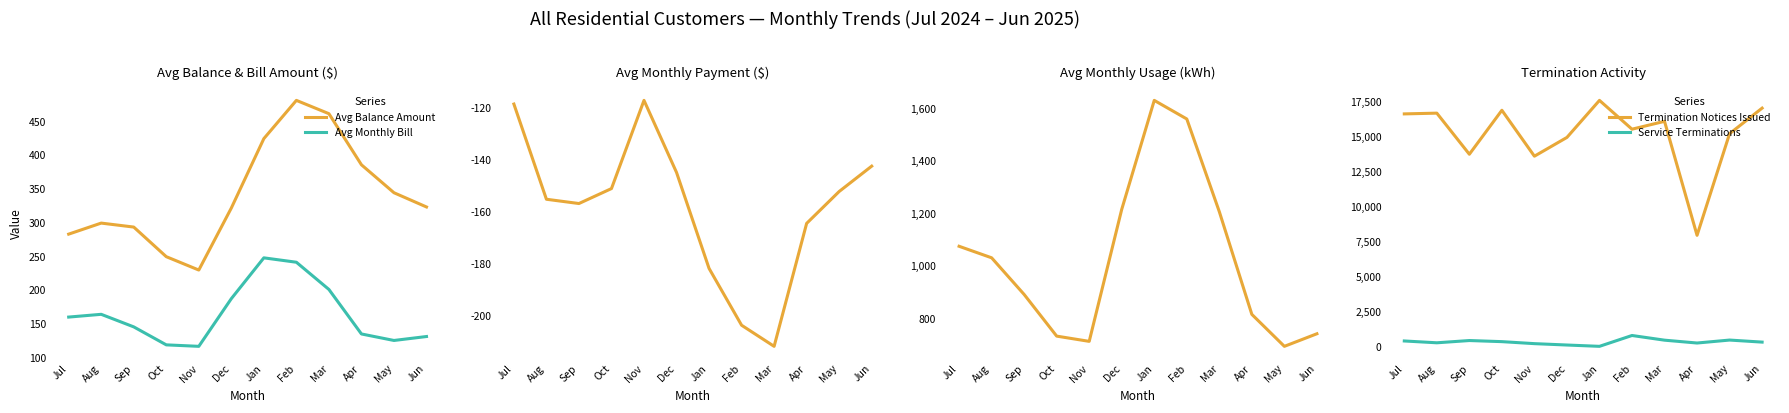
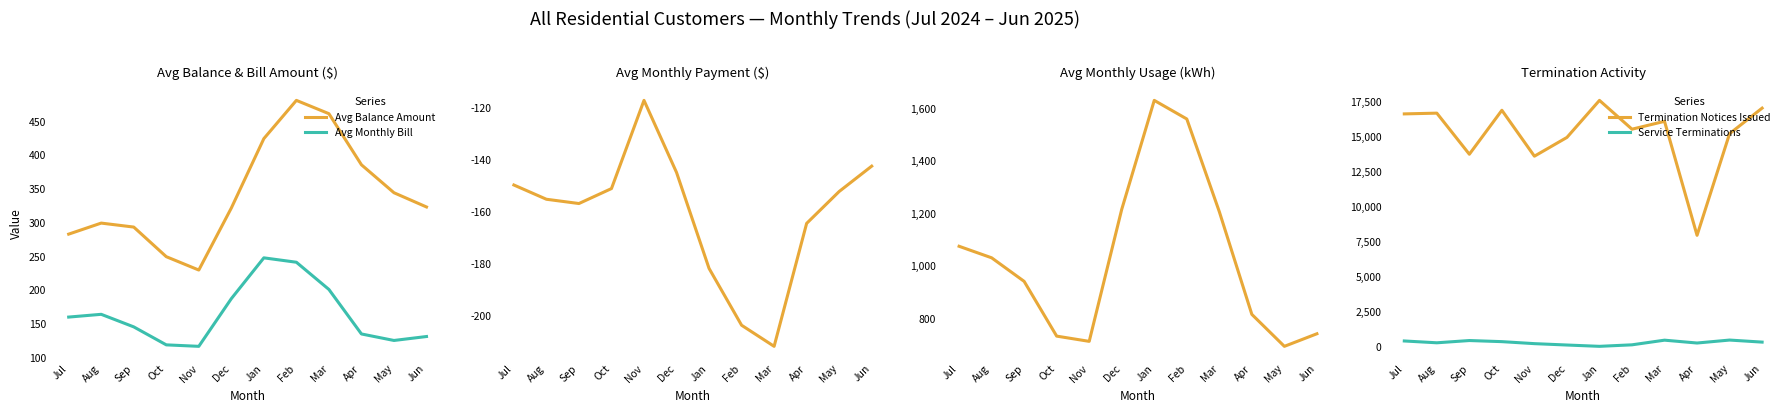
  {
    "Avg Balance & Bill Amount ($)": {
      "Avg Balance Amount": {
        "Jul": "280",
        "Aug": "300",
        "Sep": "290",
        "Oct": "250",
        "Nov": "230",
        "Dec": "320",
        "Jan": "420",
        "Feb": "480",
        "Mar": "460",
        "Apr": "390",
        "May": "340",
        "Jun": "320"
      },
      "Avg Monthly Bill": {
        "Jul": "160",
        "Aug": "160",
        "Sep": "150",
        "Oct": "120",
        "Nov": "120",
        "Dec": "190",
        "Jan": "250",
        "Feb": "240",
        "Mar": "200",
        "Apr": "140",
        "May": "130",
        "Jun": "130"
      }
    },
    "Avg Monthly Payment ($)": {
-     "Jul": "-119",
+     "Jul": "-150",
      "Aug": "-155",
      "Sep": "-157",
      "Oct": "-151",
      "Nov": "-117",
      "Dec": "-145",
      "Jan": "-182",
      "Feb": "-203",
      "Mar": "-212",
      "Apr": "-164",
      "May": "-152",
      "Jun": "-142"
    },
    "Avg Monthly Usage (kWh)": {
      "Jul": "1,080",
      "Aug": "1,030",
-     "Sep": "890",
+     "Sep": "940",
      "Oct": "730",
      "Nov": "710",
      "Dec": "1,220",
      "Jan": "1,630",
      "Feb": "1,560",
      "Mar": "1,210",
      "Apr": "820",
      "May": "690",
      "Jun": "740"
    },
    "Termination Activity": {
      "Termination Notices Issued": {
        "Jul": "16,600",
        "Aug": "16,700",
        "Sep": "13,700",
        "Oct": "16,900",
        "Nov": "13,600",
        "Dec": "14,900",
        "Jan": "17,600",
        "Feb": "15,500",
        "Mar": "16,100",
        "Apr": "8,000",
        "May": "15,200",
        "Jun": "17,000"
      },
      "Service Terminations": {
        "Jul": "400",
        "Aug": "300",
        "Sep": "500",
        "Oct": "400",
        "Nov": "200",
        "Dec": "100",
        "Jan": "0",
-       "Feb": "800",
+       "Feb": "100",
        "Mar": "500",
        "Apr": "300",
        "May": "500",
        "Jun": "300"
      }
    }
  }
